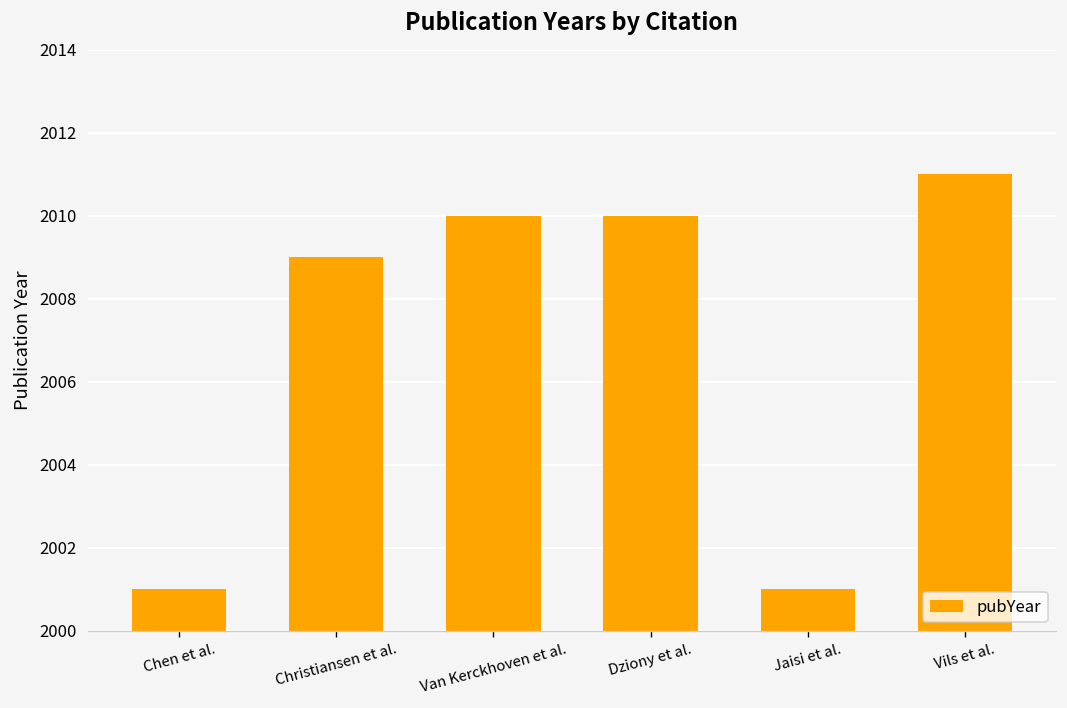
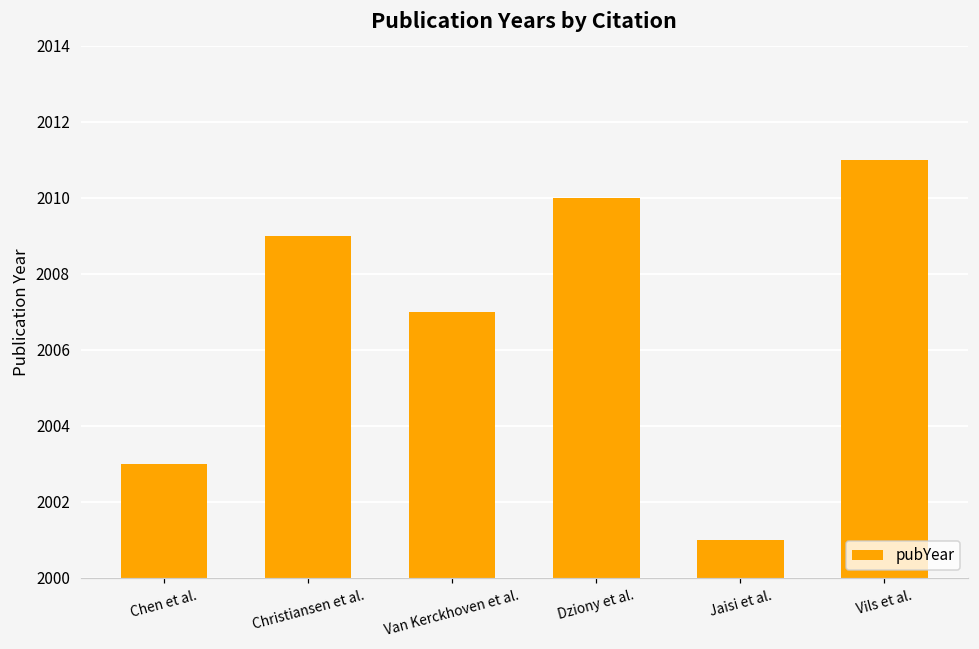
  {
-   "Chen et al.": 2001,
+   "Chen et al.": 2003,
    "Christiansen et al.": 2009,
-   "Van Kerckhoven et al.": 2010,
+   "Van Kerckhoven et al.": 2007,
    "Dziony et al.": 2010,
    "Jaisi et al.": 2001,
    "Vils et al.": 2011
  }
